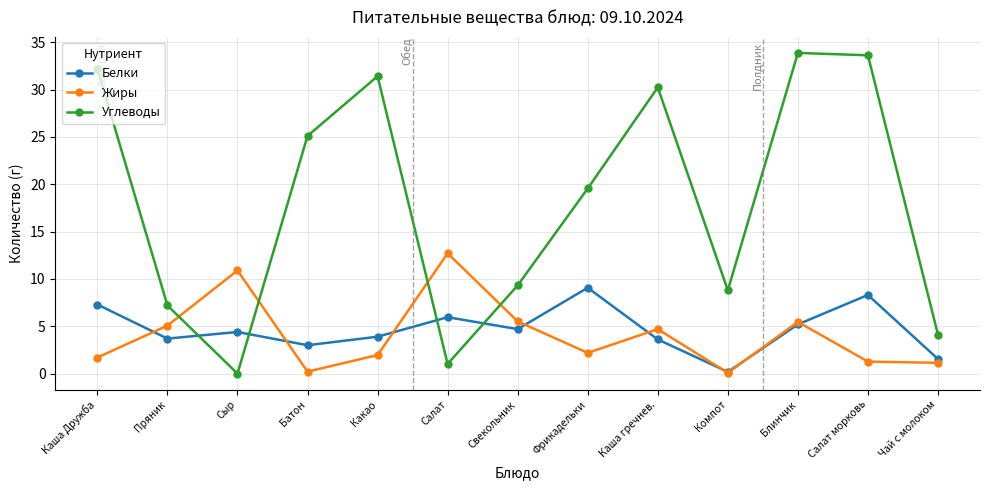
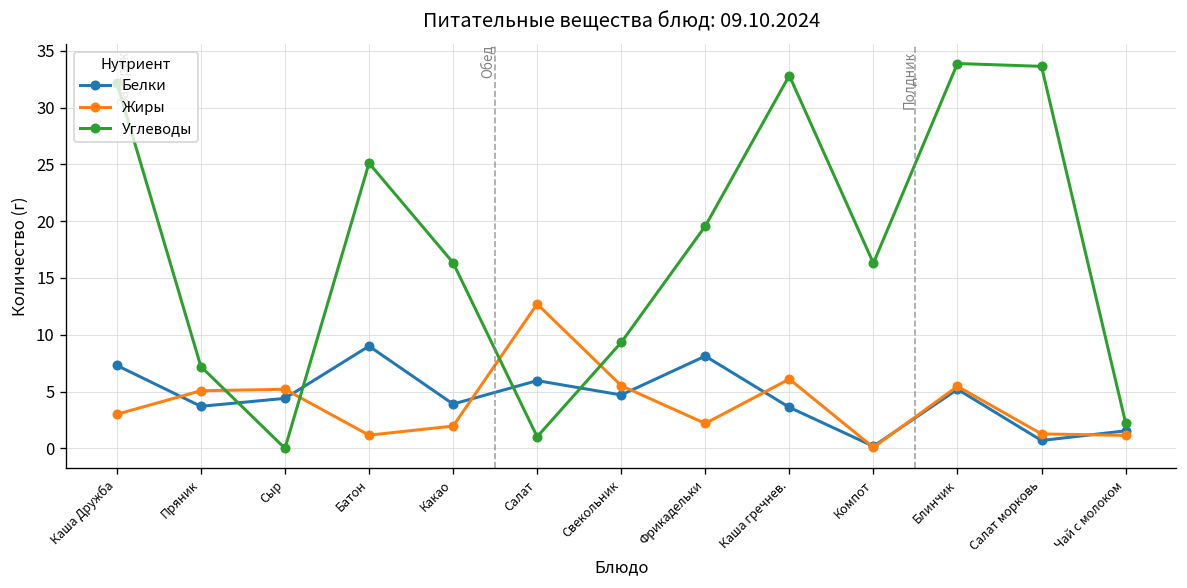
  {
    "Белки": {
      "Каша Дружба": 7,
      "Пряник": 4,
      "Сыр": 4,
-     "Батон": 3,
+     "Батон": 9,
      "Какао": 4,
      "Салат": 6,
      "Свекольник": 5,
-     "Фрикадельки": 9,
+     "Фрикадельки": 8,
      "Каша гречнев.": 4,
-     "Салат морковь": 8,
+     "Салат морковь": 1,
      "Чай с молоком": 2
    },
    "Жиры": {
-     "Каша Дружба": 2,
+     "Каша Дружба": 3,
      "Пряник": 5,
-     "Сыр": 11,
-     "Батон": 0,
+     "Сыр": 5,
+     "Батон": 1,
      "Какао": 2,
      "Салат": 13,
      "Свекольник": 6,
      "Фрикадельки": 2,
-     "Каша гречнев.": 5,
+     "Каша гречнев.": 6,
      "Салат морковь": 1,
      "Чай с молоком": 1
    },
    "Углеводы": {
      "Пряник": 7,
      "Сыр": 0,
      "Батон": 25,
-     "Какао": 31,
+     "Какао": 16,
      "Салат": 1,
      "Свекольник": 9,
      "Фрикадельки": 20,
-     "Каша гречнев.": 30,
-     "Компот": 9,
+     "Каша гречнев.": 33,
+     "Компот": 16,
      "Блинчик": 34,
      "Салат морковь": 34,
-     "Чай с молоком": 4
+     "Чай с молоком": 2
    }
  }
